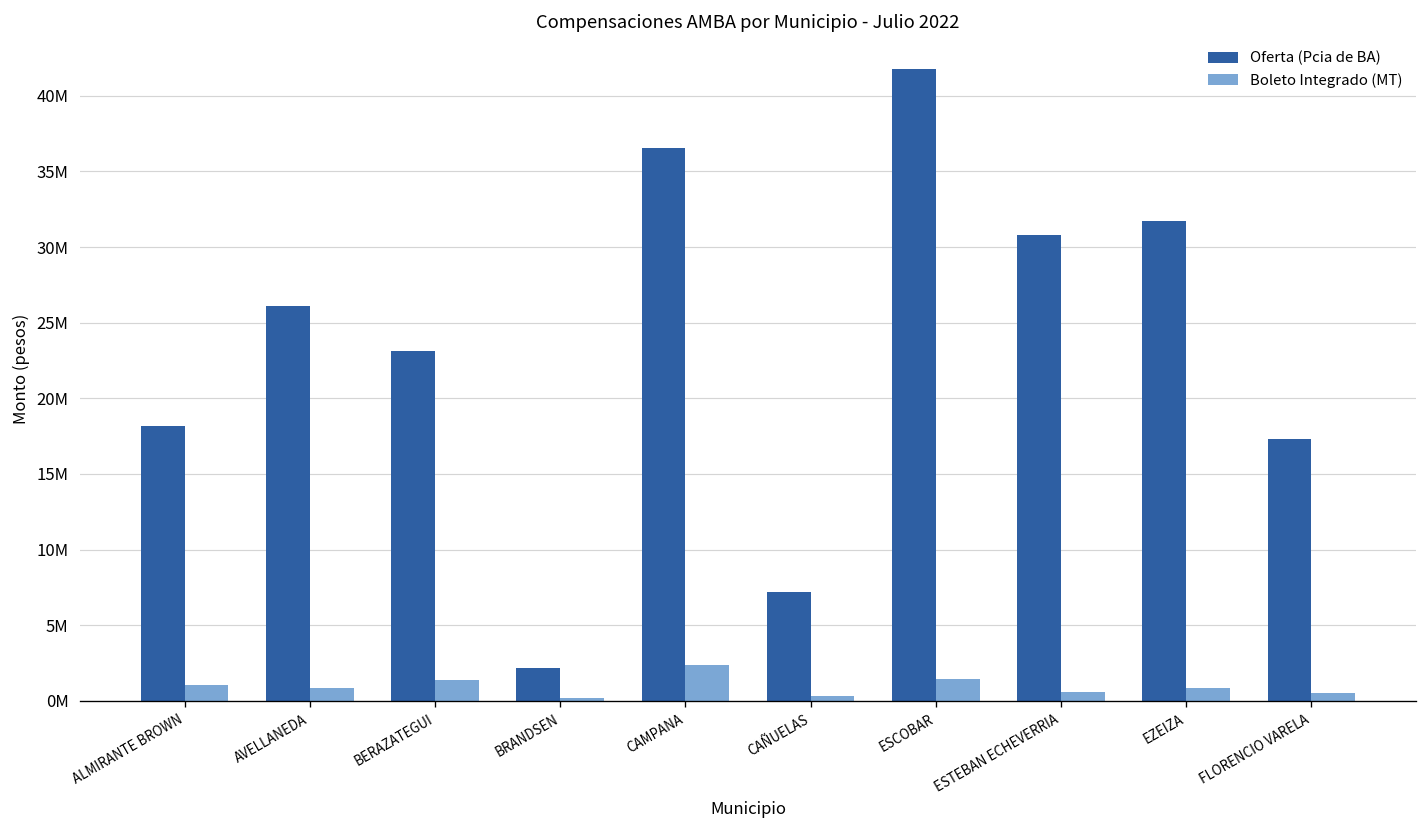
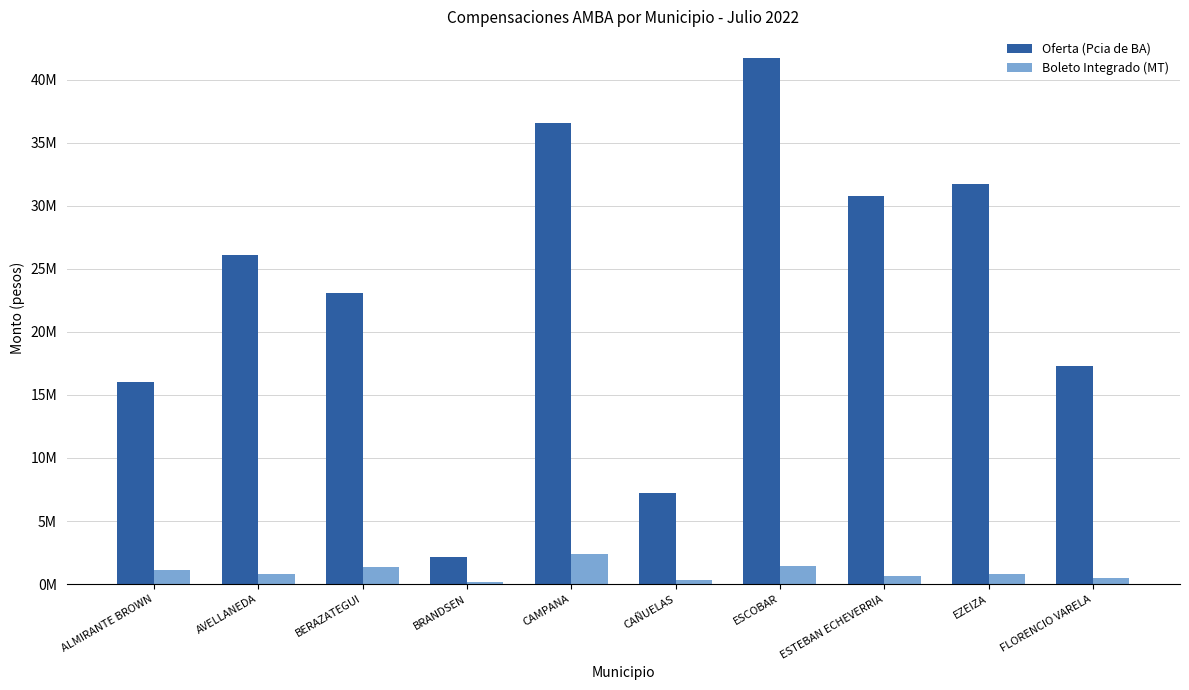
  {
    "Oferta (Pcia de BA)": {
-     "ALMIRANTE BROWN": 18200000,
+     "ALMIRANTE BROWN": 16000000,
      "AVELLANEDA": 26100000,
      "BERAZATEGUI": 23100000,
      "BRANDSEN": 2200000,
      "CAMPANA": 36600000,
      "CAÑUELAS": 7200000,
      "ESCOBAR": 41800000,
      "ESTEBAN ECHEVERRIA": 30800000,
      "EZEIZA": 31700000,
      "FLORENCIO VARELA": 17300000
    },
    "Boleto Integrado (MT)": {
      "ALMIRANTE BROWN": 1100000,
      "AVELLANEDA": 800000,
      "BERAZATEGUI": 1400000,
      "CAMPANA": 2400000,
      "CAÑUELAS": 300000,
      "ESCOBAR": 1500000,
      "ESTEBAN ECHEVERRIA": 600000,
      "EZEIZA": 800000,
      "FLORENCIO VARELA": 500000
    }
  }
